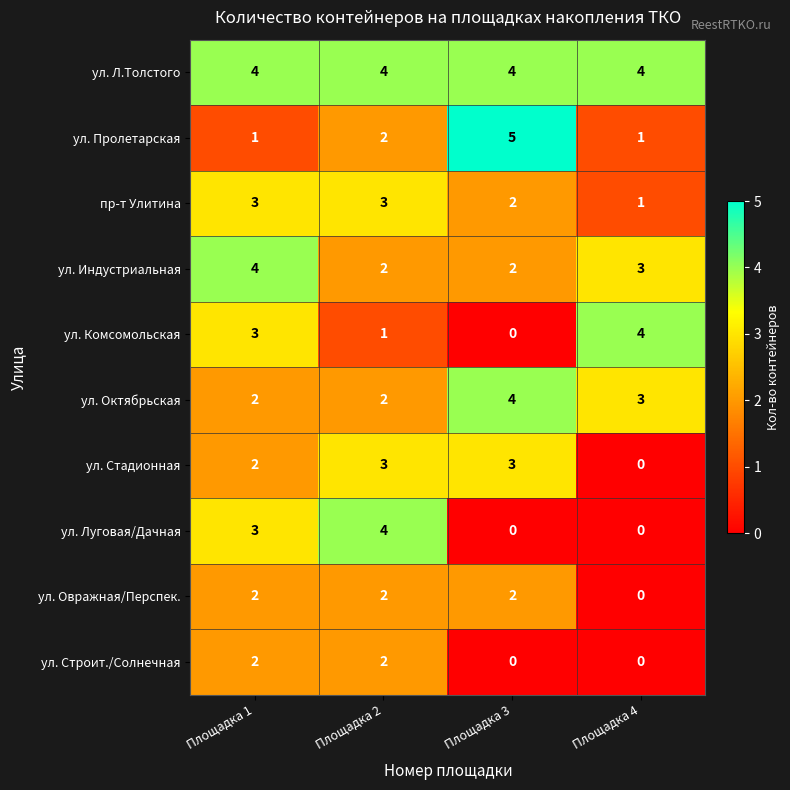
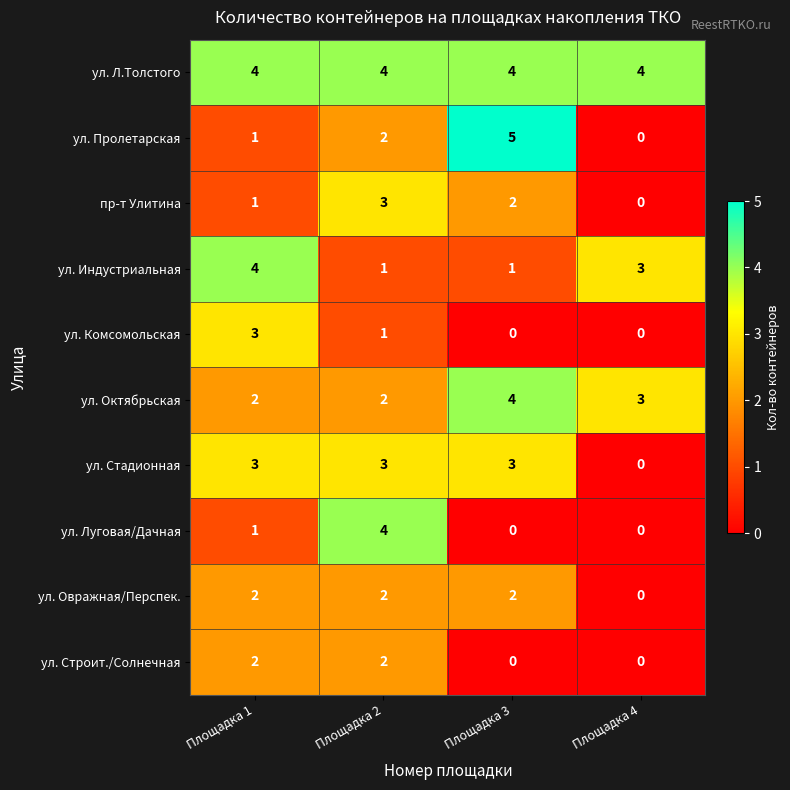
  {
    "ул. Л.Толстого": {
      "Площадка 1": 4,
      "Площадка 2": 4,
      "Площадка 3": 4,
      "Площадка 4": 4
    },
    "ул. Пролетарская": {
      "Площадка 1": 1,
      "Площадка 2": 2,
      "Площадка 3": 5,
-     "Площадка 4": 1
+     "Площадка 4": 0
    },
    "пр-т Улитина": {
-     "Площадка 1": 3,
+     "Площадка 1": 1,
      "Площадка 2": 3,
      "Площадка 3": 2,
-     "Площадка 4": 1
+     "Площадка 4": 0
    },
    "ул. Индустриальная": {
      "Площадка 1": 4,
-     "Площадка 2": 2,
-     "Площадка 3": 2,
+     "Площадка 2": 1,
+     "Площадка 3": 1,
      "Площадка 4": 3
    },
    "ул. Комсомольская": {
      "Площадка 1": 3,
      "Площадка 2": 1,
      "Площадка 3": 0,
-     "Площадка 4": 4
+     "Площадка 4": 0
    },
    "ул. Октябрьская": {
      "Площадка 1": 2,
      "Площадка 2": 2,
      "Площадка 3": 4,
      "Площадка 4": 3
    },
    "ул. Стадионная": {
-     "Площадка 1": 2,
+     "Площадка 1": 3,
      "Площадка 2": 3,
      "Площадка 3": 3,
      "Площадка 4": 0
    },
    "ул. Луговая/Дачная": {
-     "Площадка 1": 3,
+     "Площадка 1": 1,
      "Площадка 2": 4,
      "Площадка 3": 0,
      "Площадка 4": 0
    },
    "ул. Овражная/Перспек.": {
      "Площадка 1": 2,
      "Площадка 2": 2,
      "Площадка 3": 2,
      "Площадка 4": 0
    },
    "ул. Строит./Солнечная": {
      "Площадка 1": 2,
      "Площадка 2": 2,
      "Площадка 3": 0,
      "Площадка 4": 0
    }
  }
